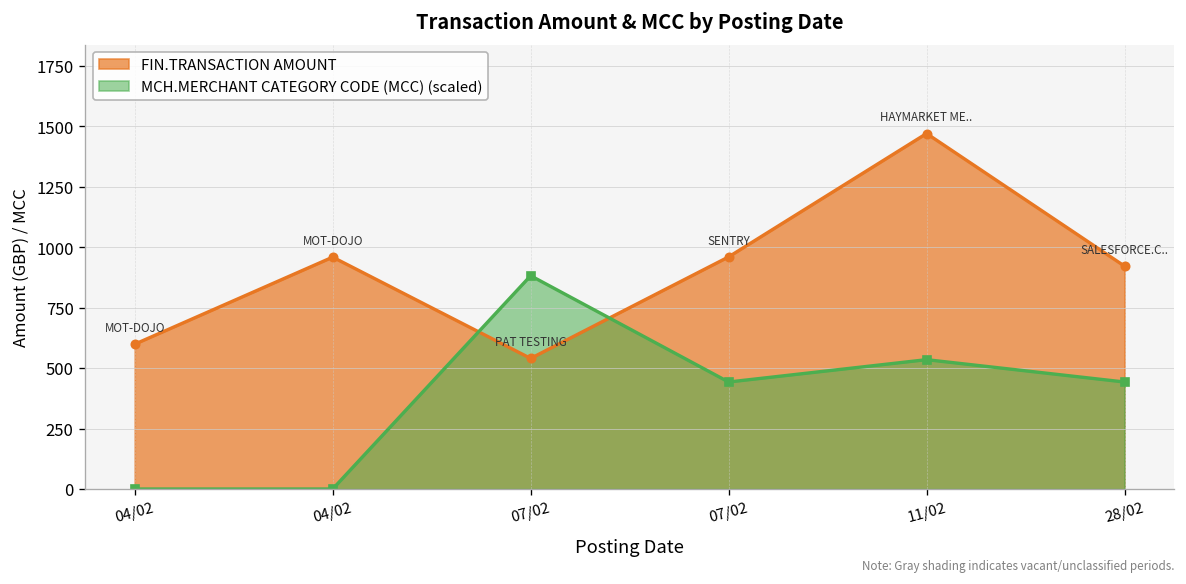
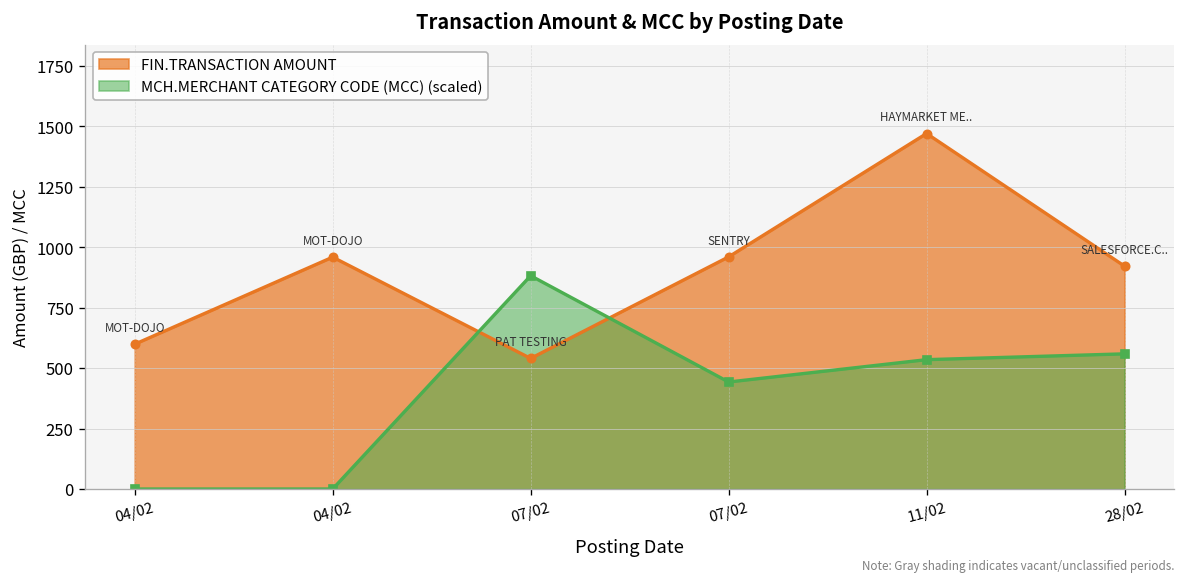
  {
    "FIN.TRANSACTION AMOUNT": {
      "11/02": 1470,
      "28/02": 920
    },
    "MCH.MERCHANT CATEGORY CODE (MCC) (scaled)": {
      "11/02": 530,
-     "28/02": 440
+     "28/02": 560
    }
  }
